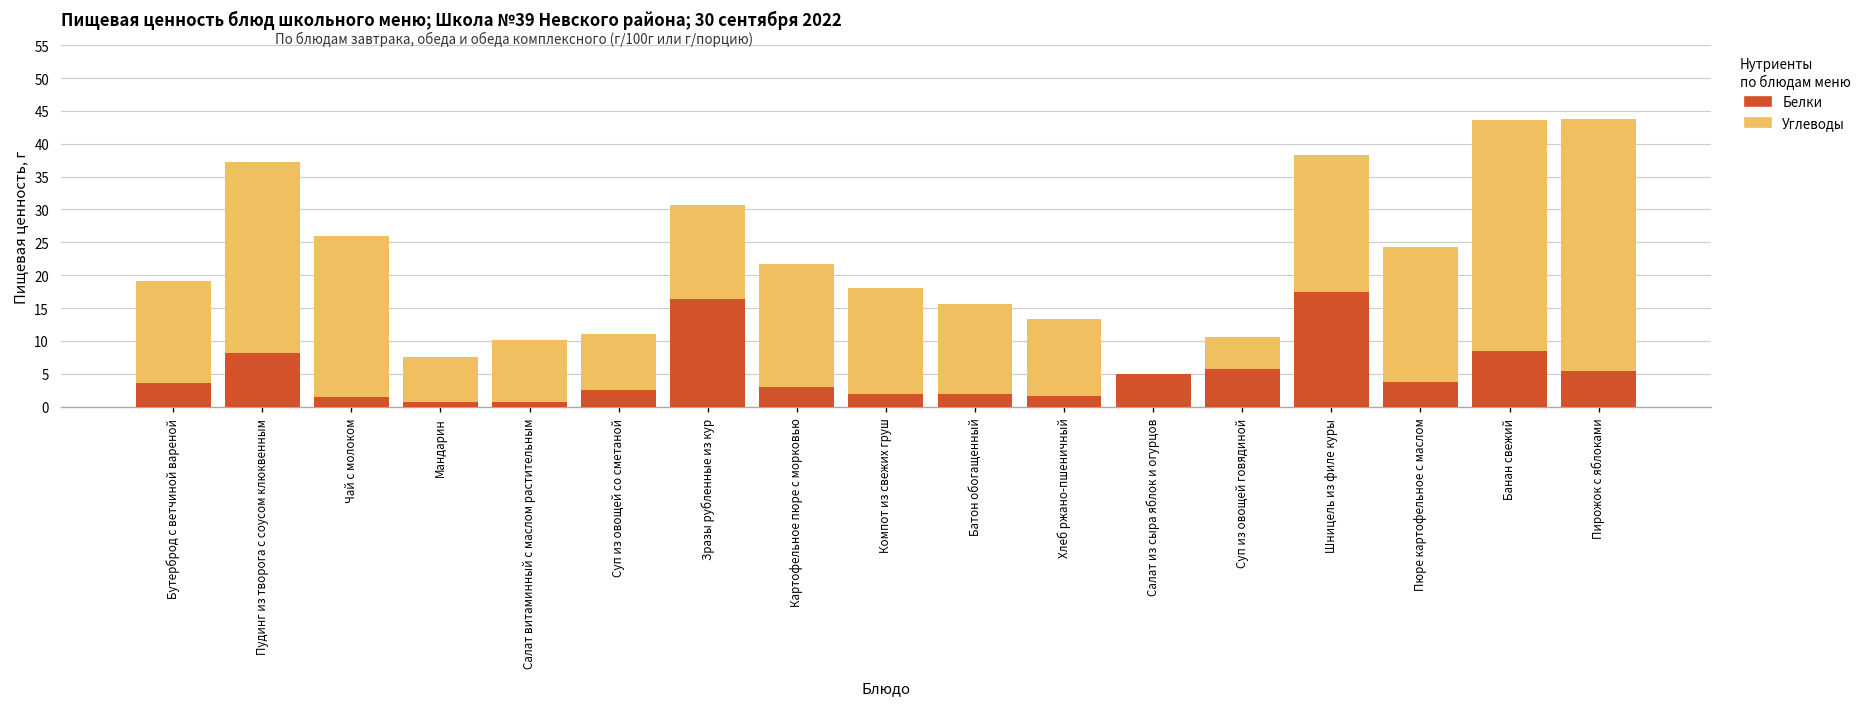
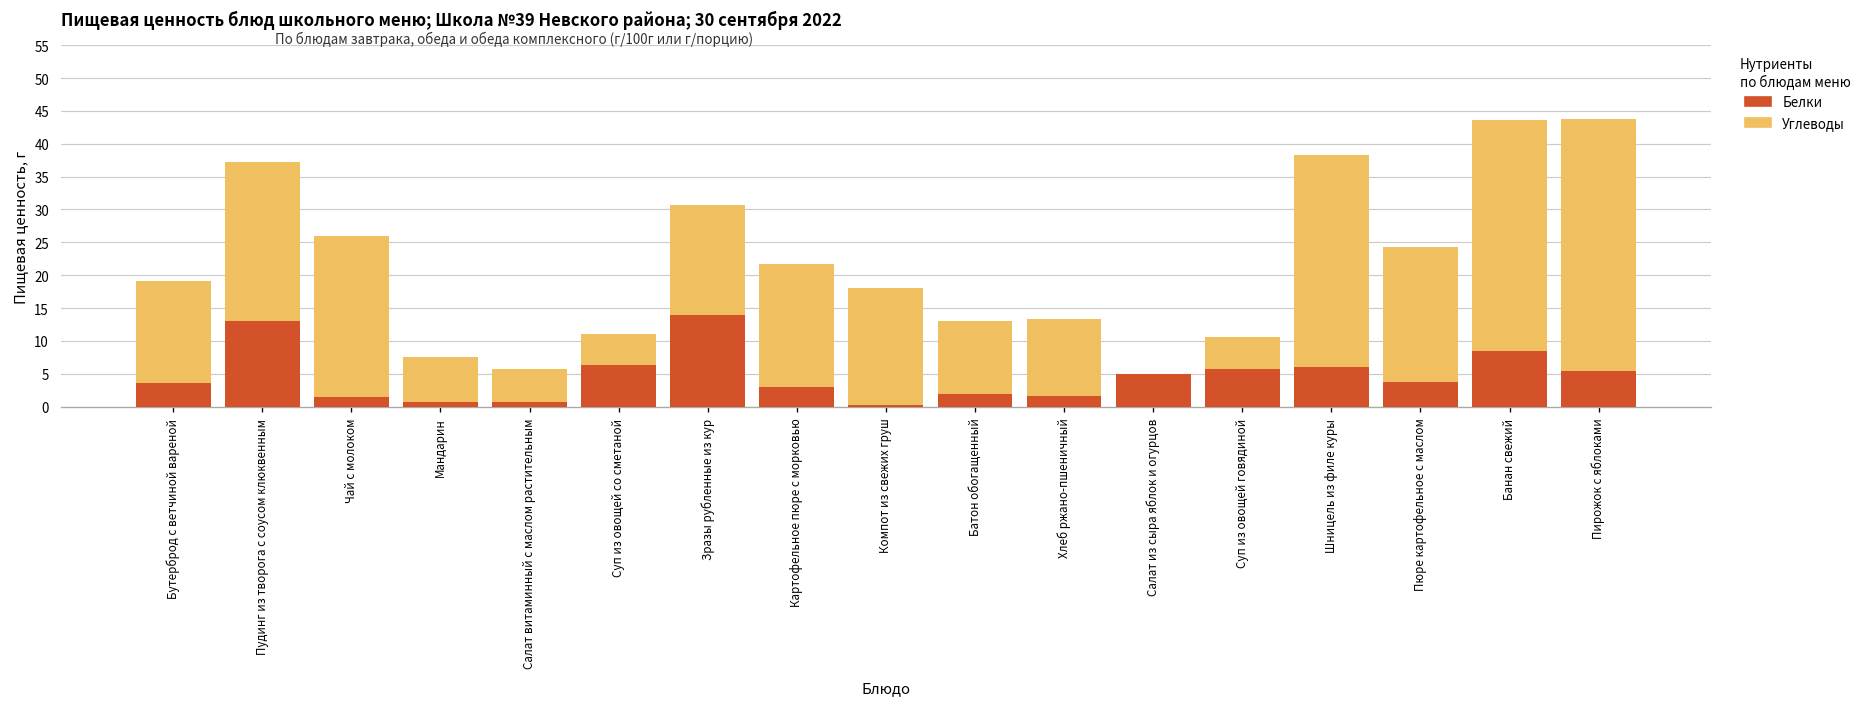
  {
    "Углеводы": {
      "Бутерброд с ветчиной вареной": 19,
      "Пудинг из творога с соусом клюквенным": 37,
      "Чай с молоком": 26,
      "Мандарин": 8,
-     "Салат витаминный с маслом растительным": 10,
+     "Салат витаминный с маслом растительным": 6,
      "Суп из овощей со сметаной": 11,
      "Зразы рубленные из кур": 31,
      "Картофельное пюре с морковью": 22,
      "Компот из свежих груш": 18,
-     "Батон обогащенный": 16,
+     "Батон обогащенный": 13,
      "Хлеб ржано-пшеничный": 13,
      "Суп из овощей говядиной": 11,
      "Шницель из филе куры": 38,
      "Пюре картофельное с маслом": 24,
      "Банан свежий": 44,
      "Пирожок с яблоками": 44
    },
    "Белки": {
-     "Пудинг из творога с соусом клюквенным": 8,
-     "Суп из овощей со сметаной": 3,
-     "Зразы рубленные из кур": 16,
-     "Компот из свежих груш": 2,
+     "Пудинг из творога с соусом клюквенным": 13,
+     "Суп из овощей со сметаной": 6,
+     "Зразы рубленные из кур": 14,
+     "Компот из свежих груш": 0,
      "Салат из сыра яблок и огурцов": 5,
-     "Шницель из филе куры": 17
+     "Шницель из филе куры": 6
    }
  }
